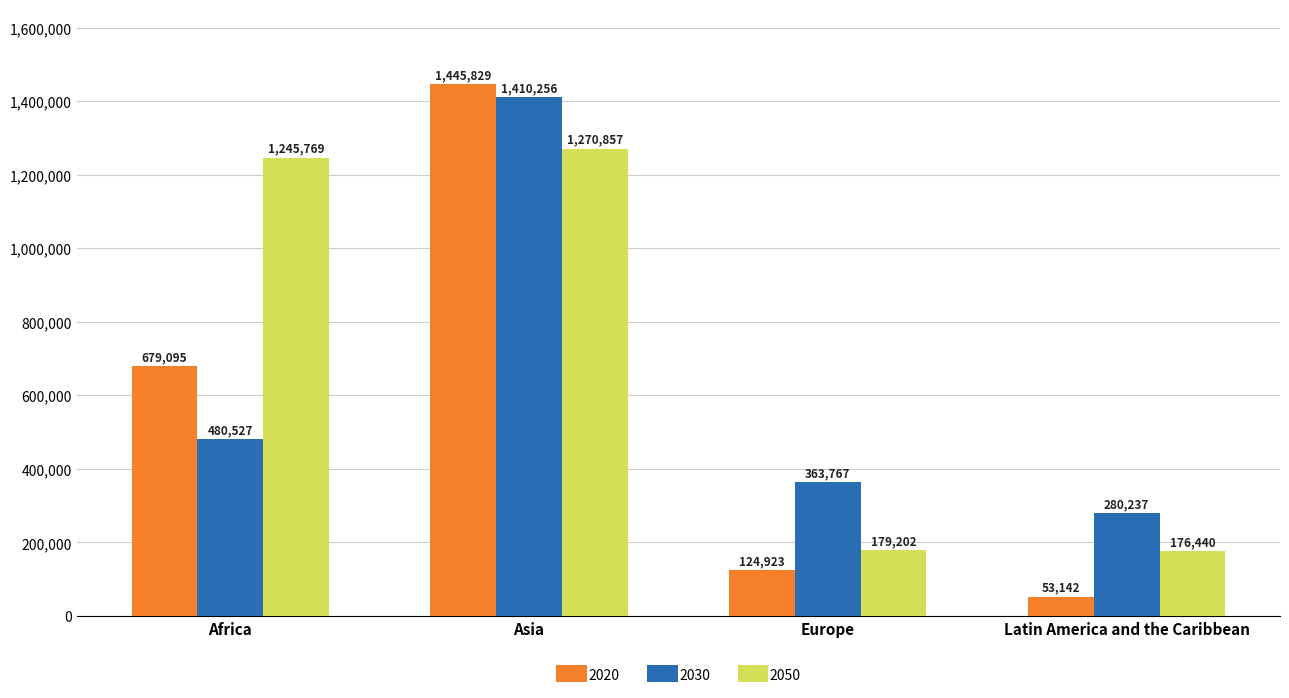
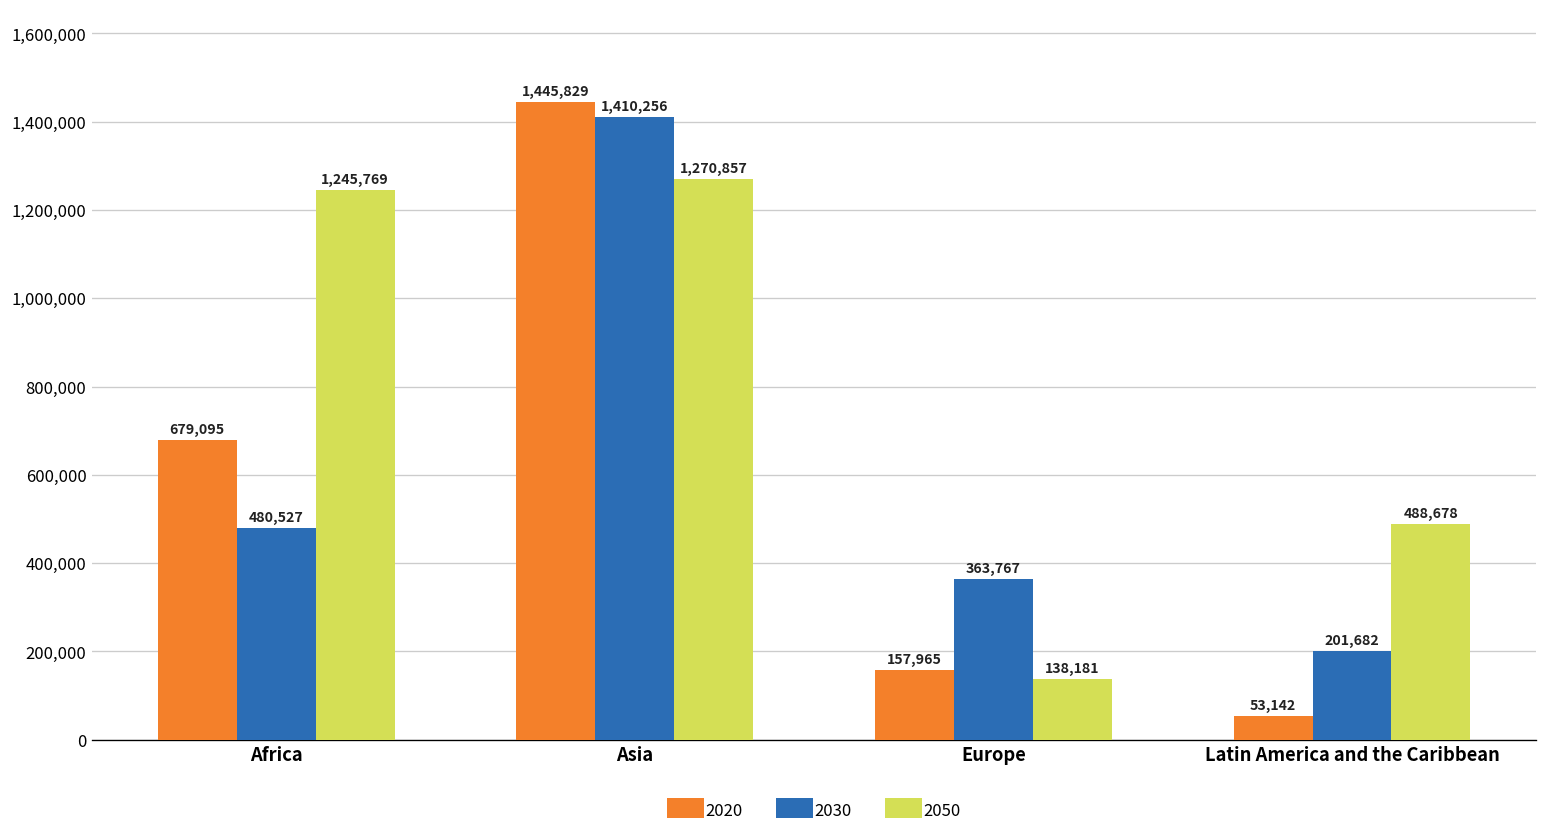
  {
    "2020": {
      "Africa": "679,095",
      "Asia": "1,445,829",
-     "Europe": "124,923",
+     "Europe": "157,965",
      "Latin America and the Caribbean": "53,142"
    },
    "2030": {
      "Africa": "480,527",
      "Asia": "1,410,256",
      "Europe": "363,767",
-     "Latin America and the Caribbean": "280,237"
+     "Latin America and the Caribbean": "201,682"
    },
    "2050": {
      "Africa": "1,245,769",
      "Asia": "1,270,857",
-     "Europe": "179,202",
-     "Latin America and the Caribbean": "176,440"
+     "Europe": "138,181",
+     "Latin America and the Caribbean": "488,678"
    }
  }
